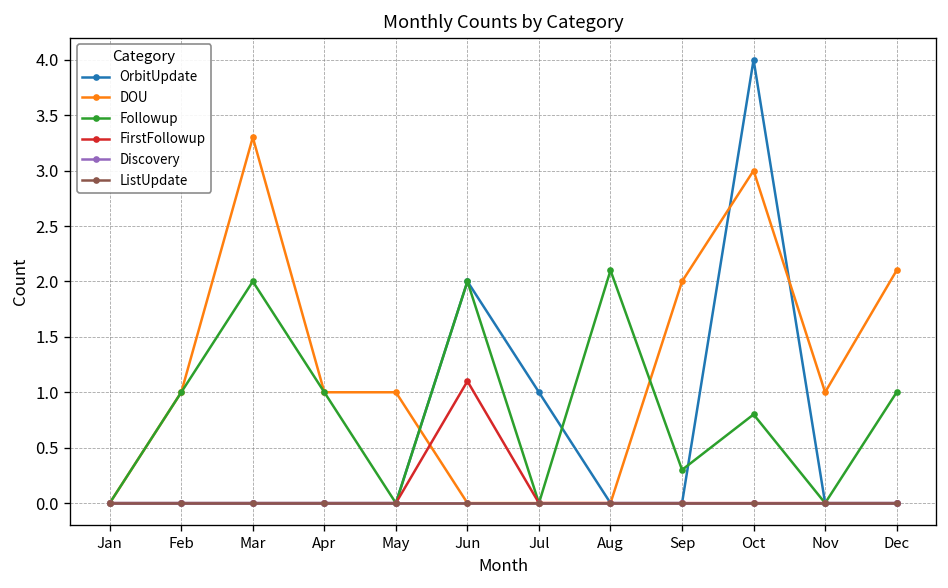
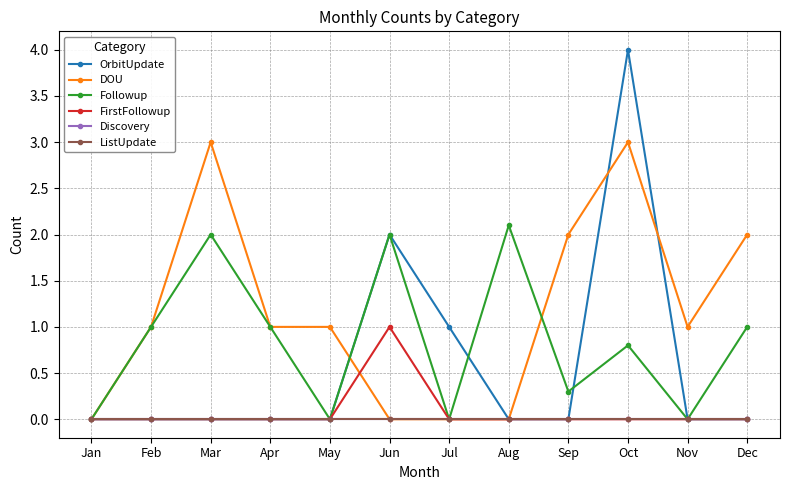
  {
    "OrbitUpdate": {
      "Jul": 1.0,
      "Oct": 4.0
    },
    "DOU": {
-     "Mar": 3.3,
+     "Mar": 3.0,
      "May": 1.0,
      "Sep": 2.0,
      "Oct": 3.0,
      "Nov": 1.0,
-     "Dec": 2.1
+     "Dec": 2.0
    },
    "Followup": {
      "Mar": 2.0,
      "Aug": 2.1,
      "Sep": 0.3,
      "Oct": 0.8,
      "Dec": 1.0
    },
    "FirstFollowup": {
-     "Jun": 1.1
+     "Jun": 1.0
    }
  }
